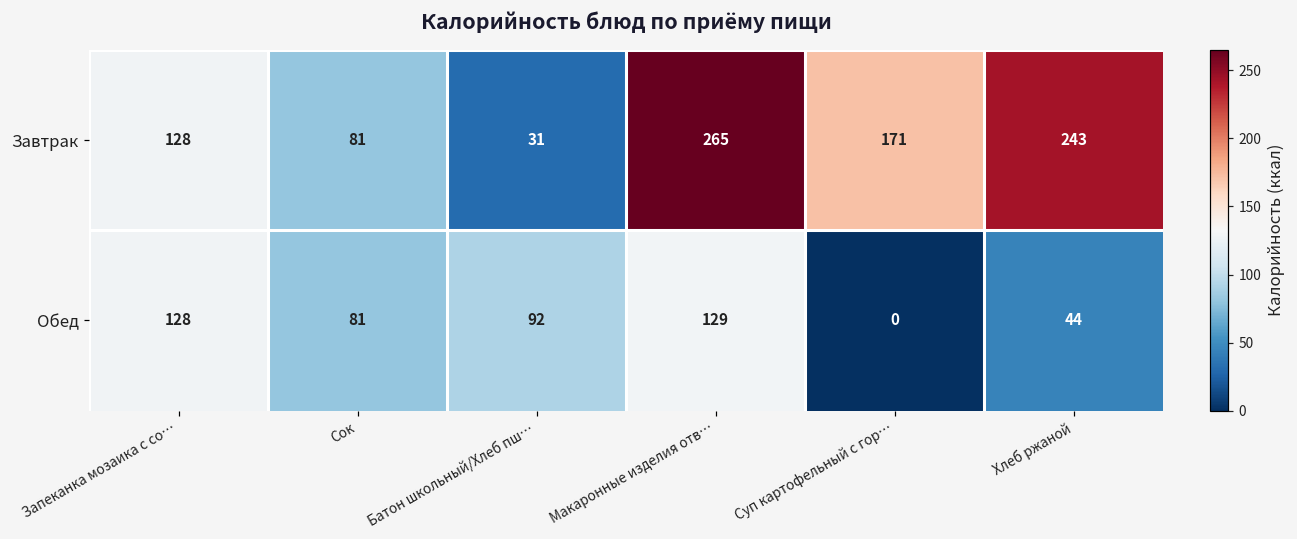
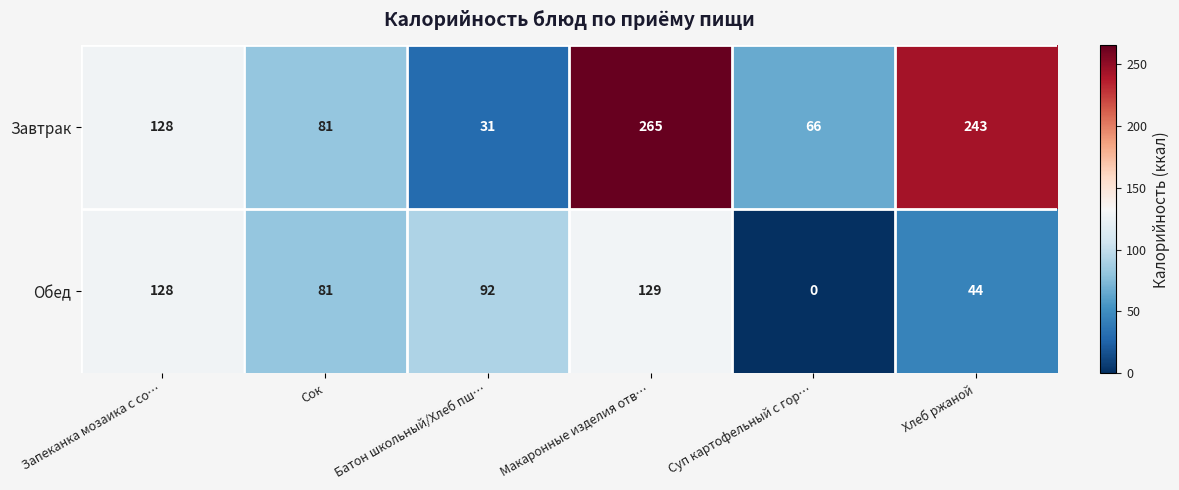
  {
    "Завтрак": {
      "Запеканка мозаика с со…": 128,
      "Сок": 81,
      "Батон школьный/Хлеб пш…": 31,
      "Макаронные изделия отв…": 265,
-     "Суп картофельный с гор…": 171,
+     "Суп картофельный с гор…": 66,
      "Хлеб ржаной": 243
    },
    "Обед": {
      "Запеканка мозаика с со…": 128,
      "Сок": 81,
      "Батон школьный/Хлеб пш…": 92,
      "Макаронные изделия отв…": 129,
      "Суп картофельный с гор…": 0,
      "Хлеб ржаной": 44
    }
  }
